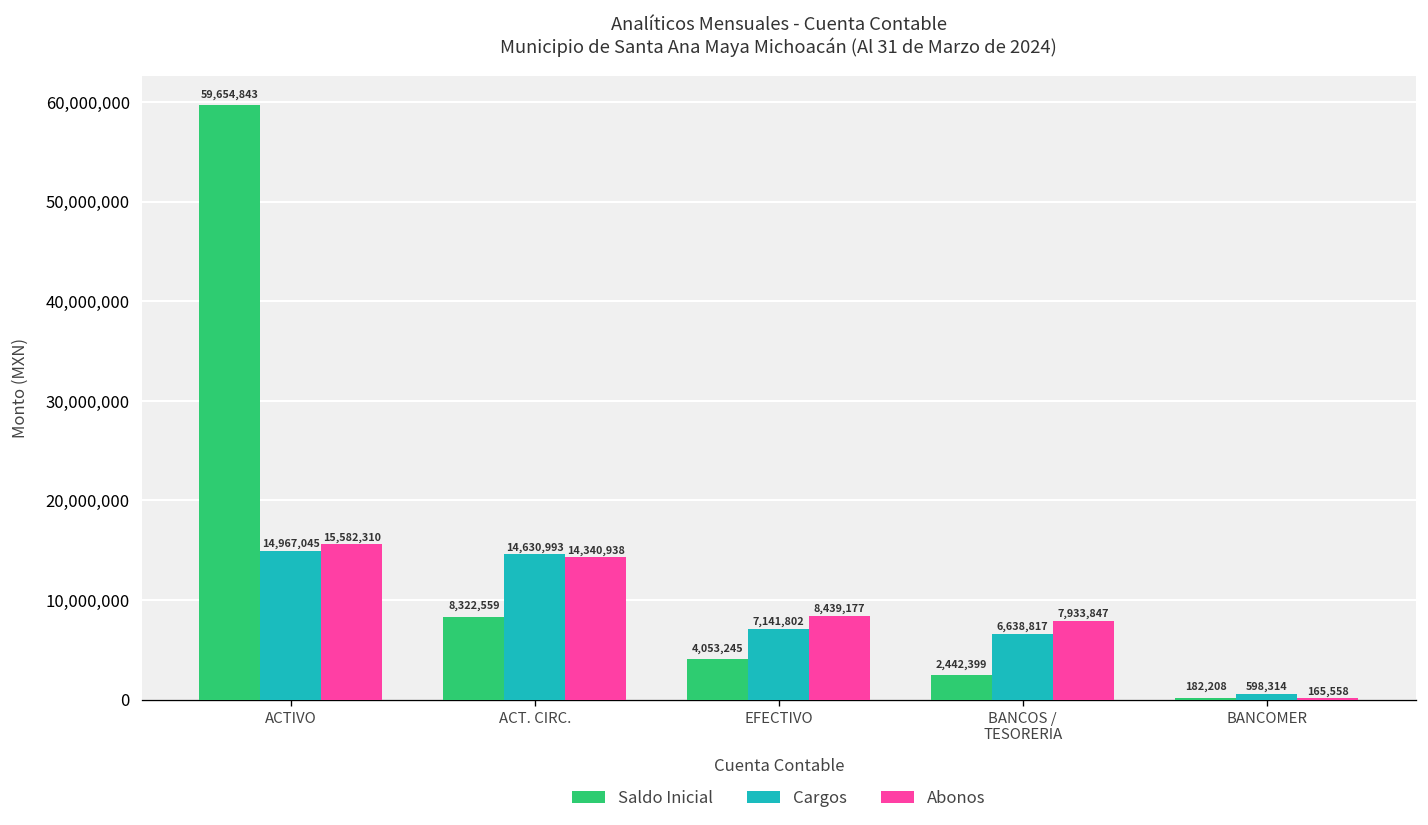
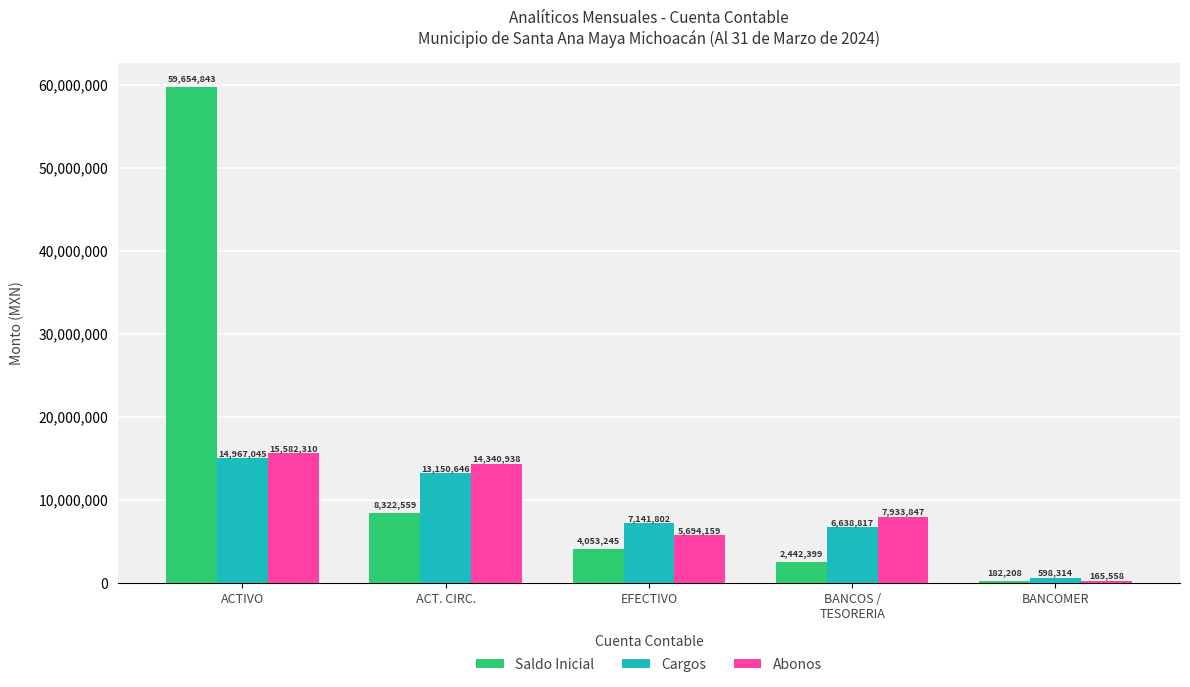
  {
    "Saldo Inicial": {
      "ACTIVO": "59,654,843",
      "ACT. CIRC.": "8,322,559",
      "EFECTIVO": "4,053,245",
      "BANCOS / TESORERIA": "2,442,399",
      "BANCOMER": "182,208"
    },
    "Cargos": {
      "ACTIVO": "14,967,045",
-     "ACT. CIRC.": "14,630,993",
+     "ACT. CIRC.": "13,150,646",
      "EFECTIVO": "7,141,802",
      "BANCOS / TESORERIA": "6,638,817",
      "BANCOMER": "598,314"
    },
    "Abonos": {
      "ACTIVO": "15,582,310",
      "ACT. CIRC.": "14,340,938",
-     "EFECTIVO": "8,439,177",
+     "EFECTIVO": "5,694,159",
      "BANCOS / TESORERIA": "7,933,847",
      "BANCOMER": "165,558"
    }
  }
